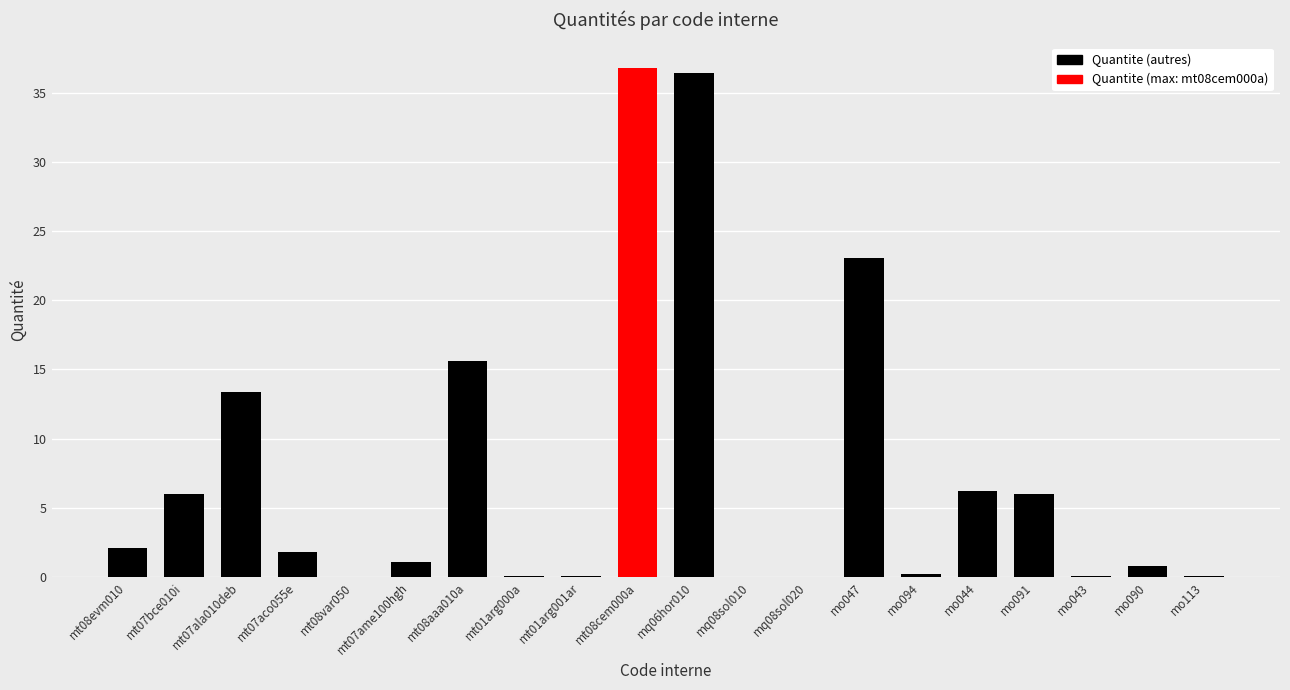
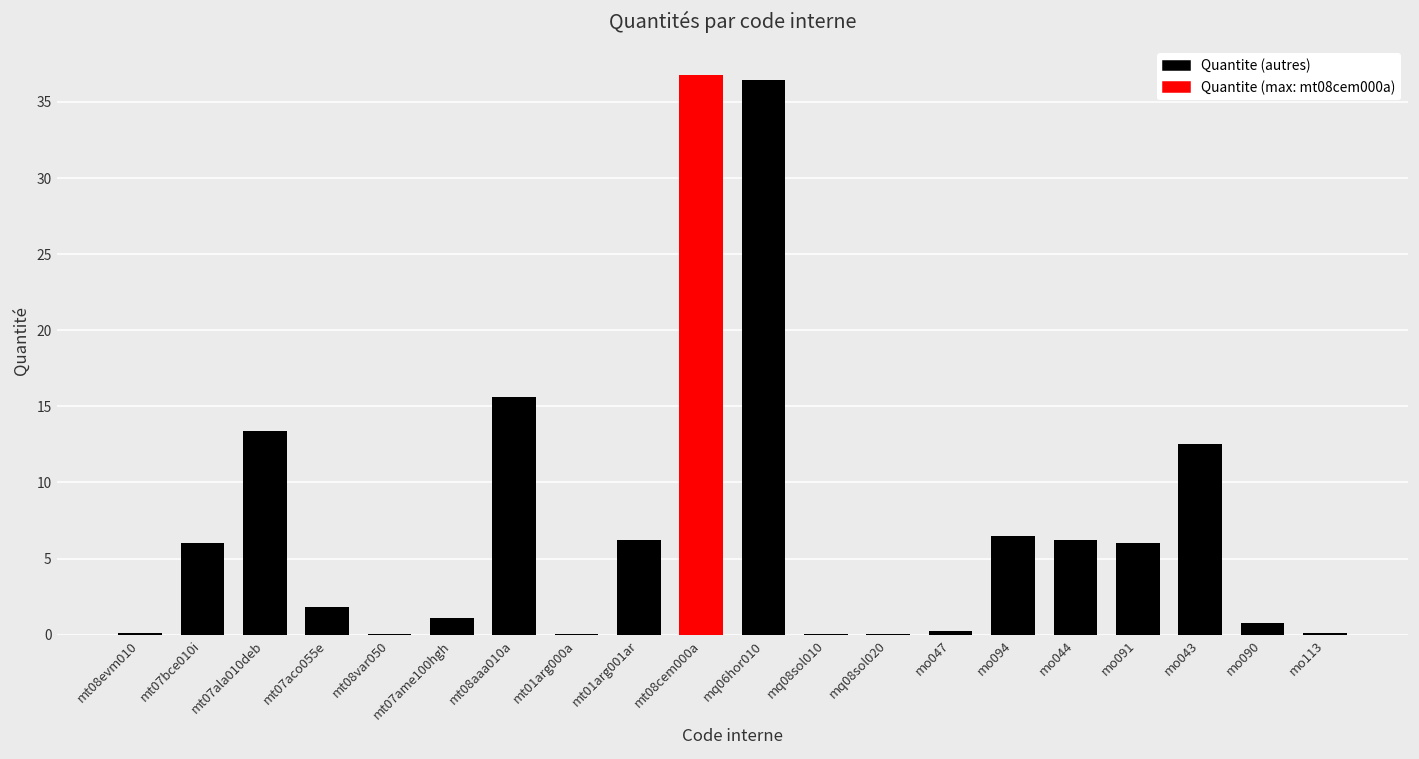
  {
-   "mt08evm010": 2.1,
+   "mt08evm010": 0.1,
    "mt07bce010i": 6.0,
    "mt07ala010deb": 13.4,
    "mt07aco055e": 1.8,
    "mt07ame100hgh": 1.1,
    "mt08aaa010a": 15.6,
-   "mt01arg001ar": 0.1,
+   "mt01arg001ar": 6.2,
    "mt08cem000a": 36.8,
    "mq06hor010": 36.5,
-   "mo047": 23.1,
-   "mo094": 0.2,
+   "mo047": 0.2,
+   "mo094": 6.5,
    "mo044": 6.2,
    "mo091": 6.0,
-   "mo043": 0.1,
+   "mo043": 12.5,
    "mo090": 0.8
  }
